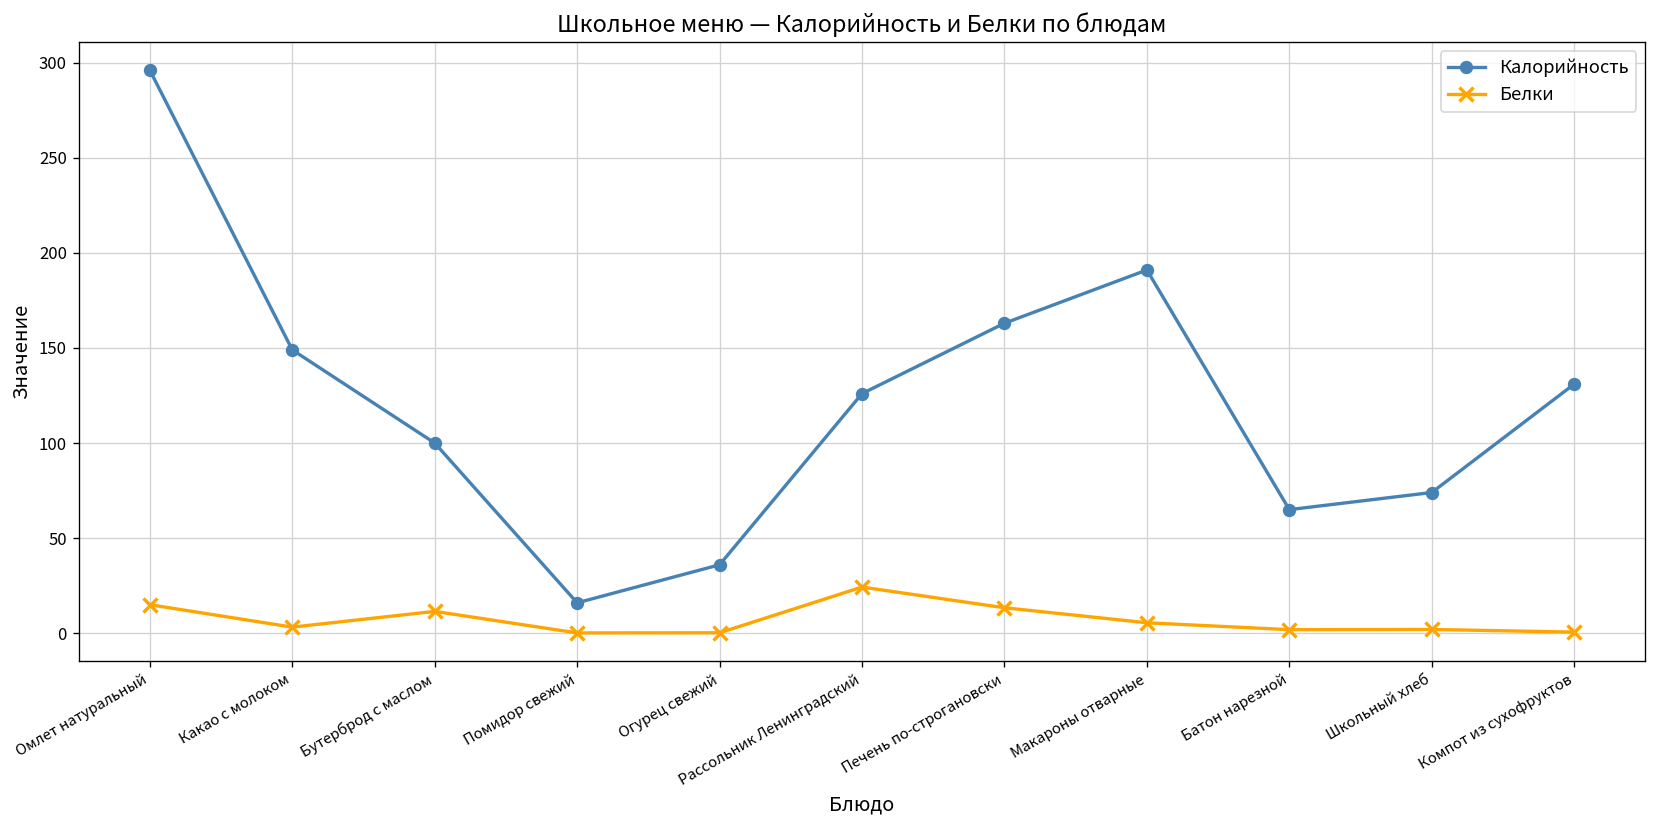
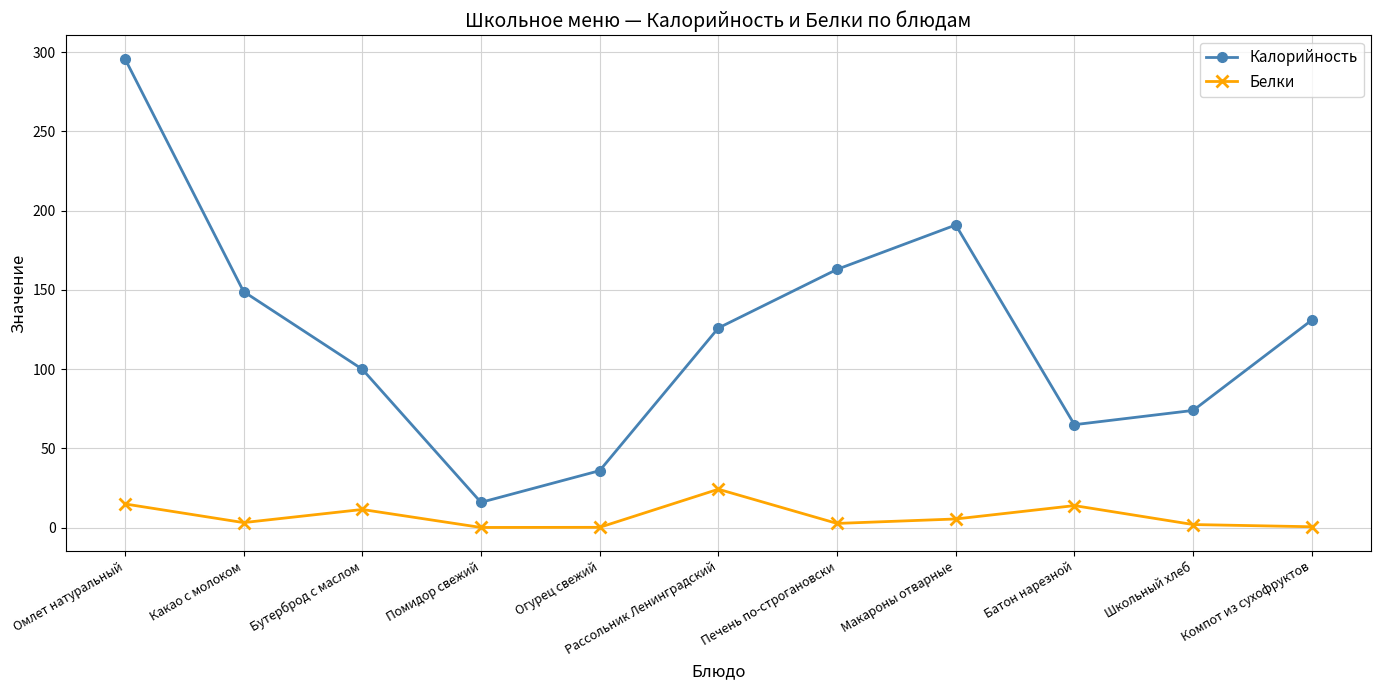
  {
    "Калорийность": {
      "Омлет натуральный": 296,
      "Какао с молоком": 149,
      "Бутерброд с маслом": 100,
      "Помидор свежий": 16,
      "Огурец свежий": 36,
      "Рассольник Ленинградский": 126,
      "Печень по-строгановски": 163,
      "Макароны отварные": 191,
      "Батон нарезной": 65,
      "Школьный хлеб": 74,
      "Компот из сухофруктов": 131
    },
    "Белки": {
      "Омлет натуральный": 15,
      "Какао с молоком": 3,
      "Бутерброд с маслом": 12,
      "Помидор свежий": 0,
      "Огурец свежий": 0,
      "Рассольник Ленинградский": 24,
-     "Печень по-строгановски": 13,
+     "Печень по-строгановски": 3,
      "Макароны отварные": 6,
-     "Батон нарезной": 2,
+     "Батон нарезной": 14,
      "Школьный хлеб": 2,
      "Компот из сухофруктов": 1
    }
  }
